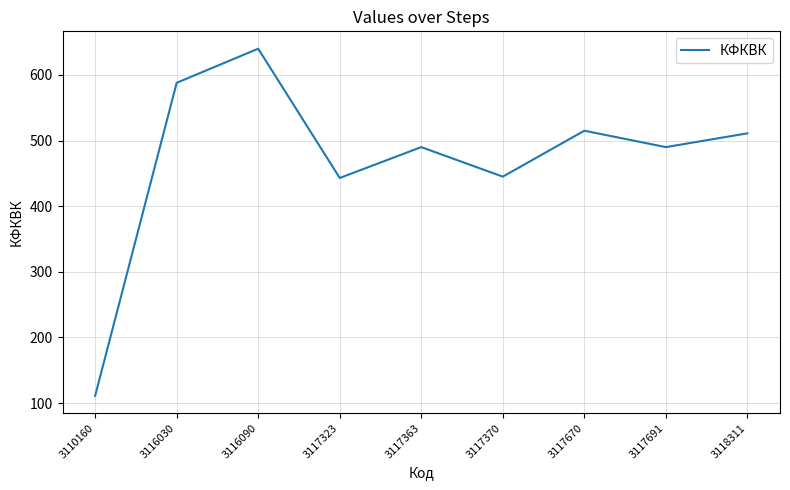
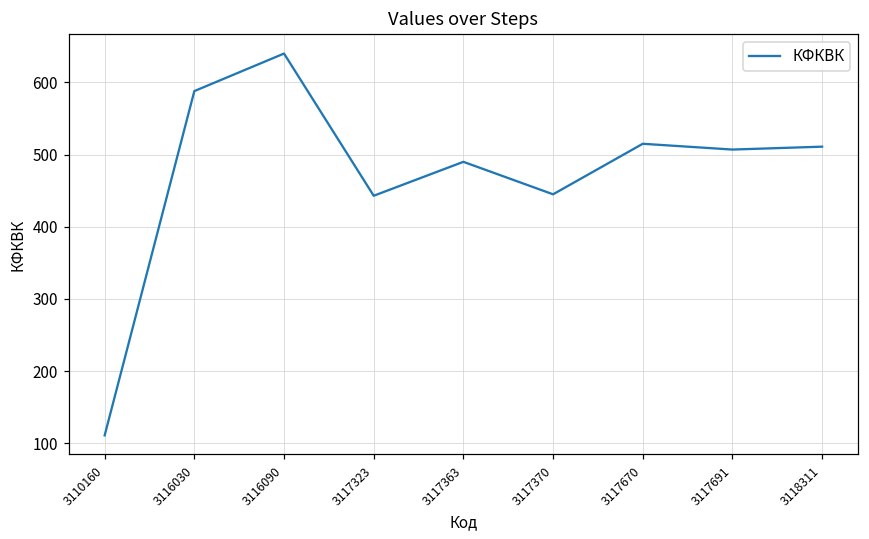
  {
    "3110160": 110,
    "3116030": 590,
    "3116090": 640,
    "3117323": 440,
    "3117363": 490,
    "3117370": 450,
    "3117670": 520,
-   "3117691": 490,
+   "3117691": 510,
    "3118311": 510
  }
